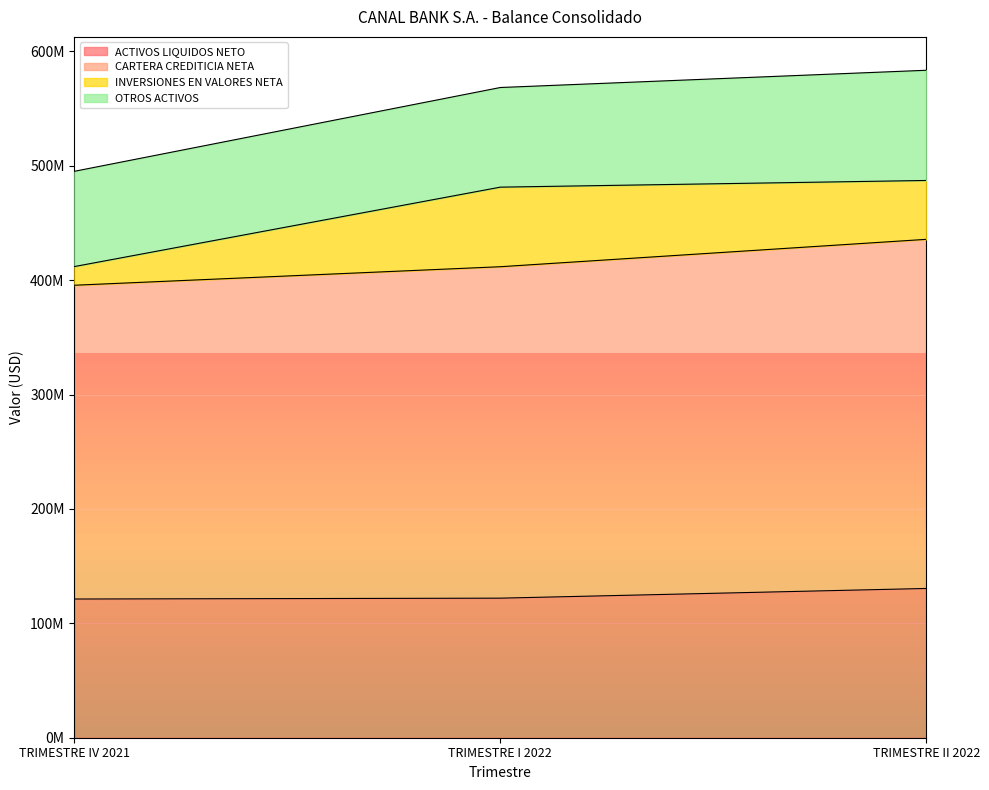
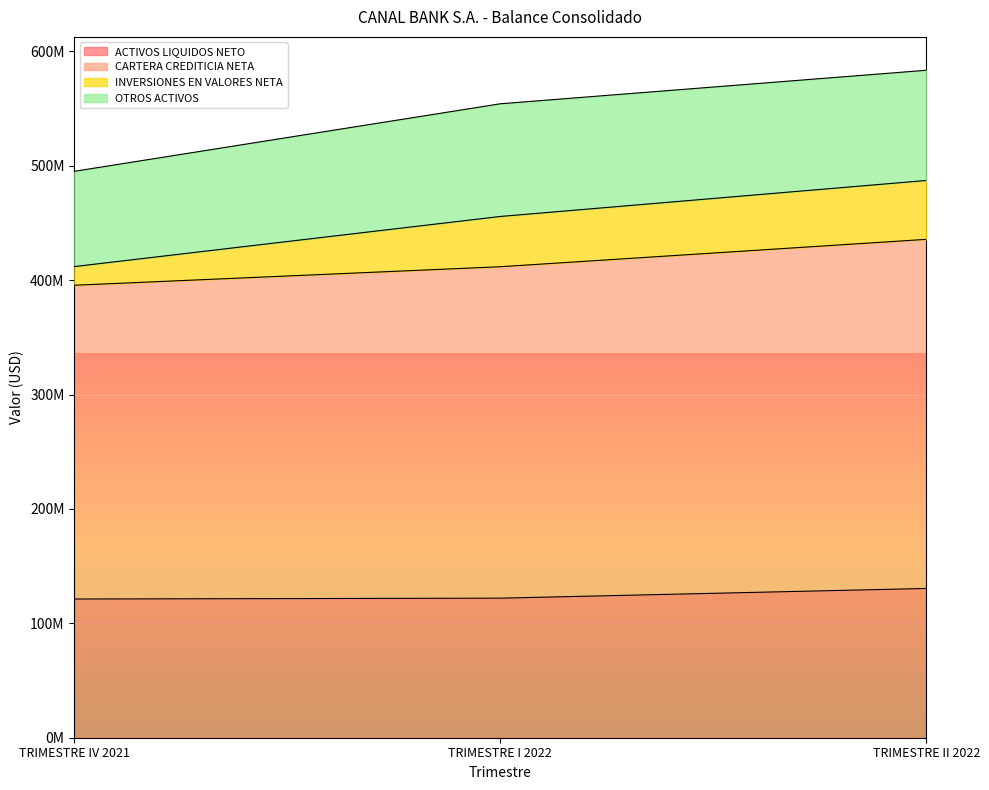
  {
    "INVERSIONES EN VALORES NETA": {
      "TRIMESTRE IV 2021": 16000000,
-     "TRIMESTRE I 2022": 70000000,
+     "TRIMESTRE I 2022": 44000000,
      "TRIMESTRE II 2022": 51000000
    },
    "OTROS ACTIVOS": {
      "TRIMESTRE IV 2021": 83000000,
-     "TRIMESTRE I 2022": 87000000,
+     "TRIMESTRE I 2022": 99000000,
      "TRIMESTRE II 2022": 96000000
    }
  }
